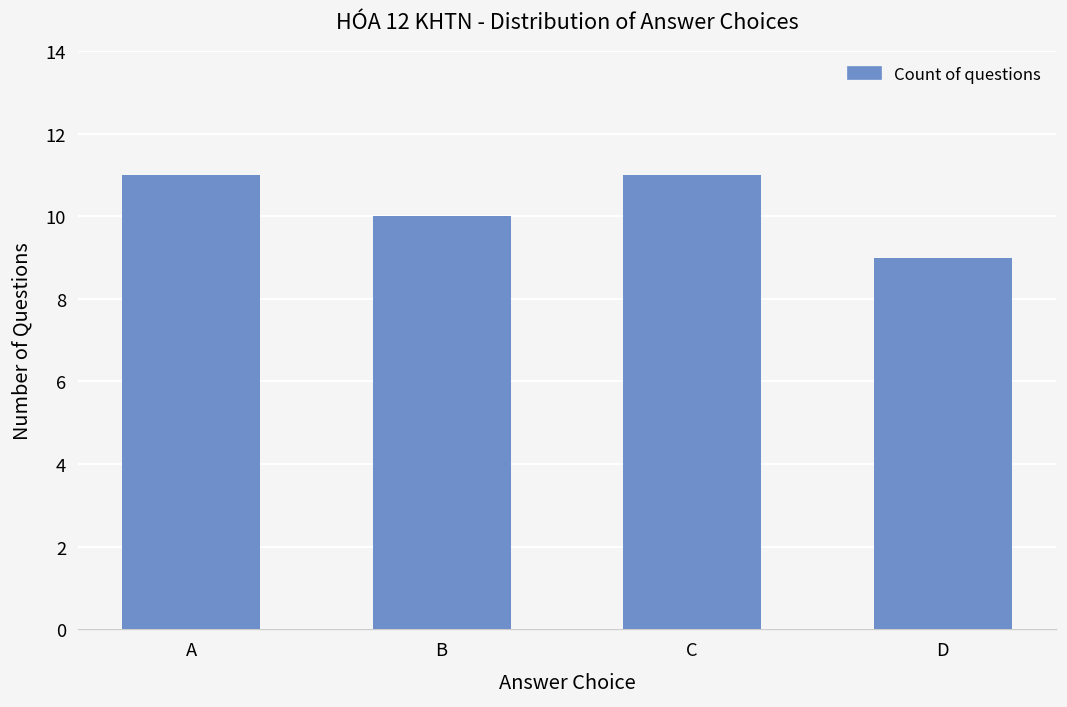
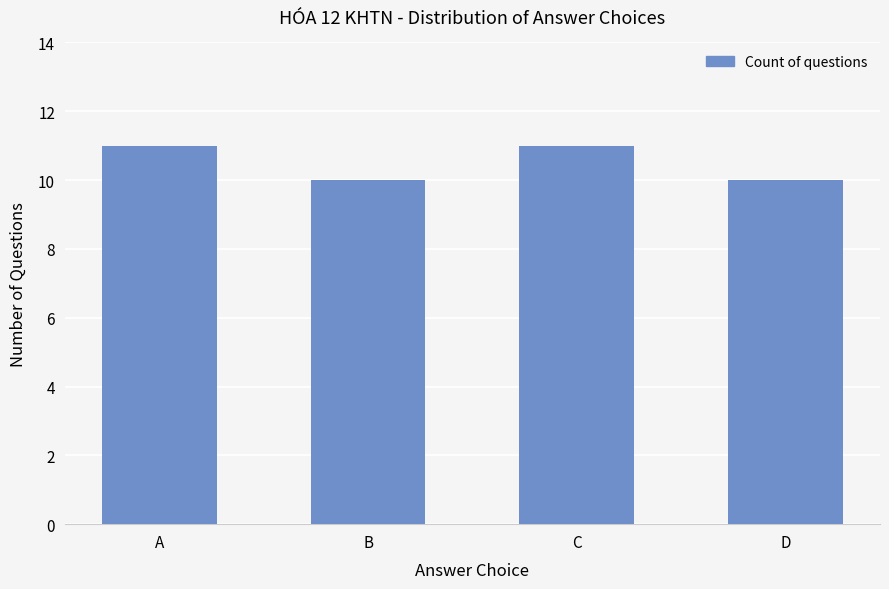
  {
    "A": 11,
    "B": 10,
    "C": 11,
-   "D": 9
+   "D": 10
  }
